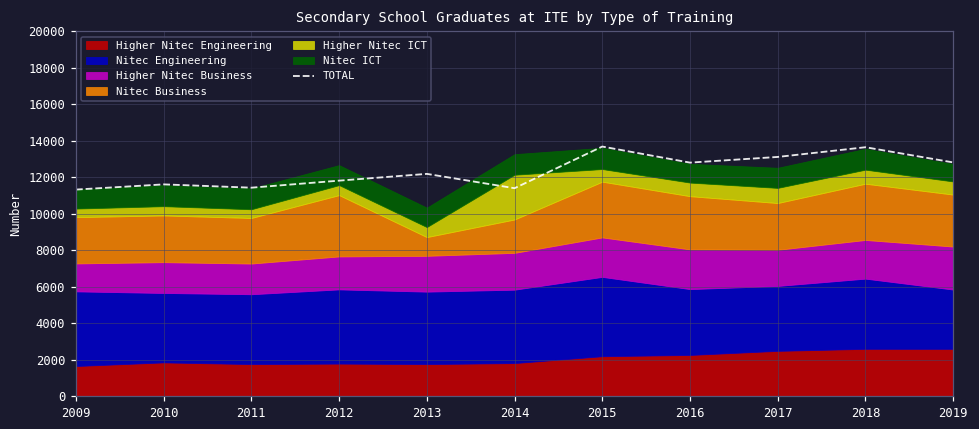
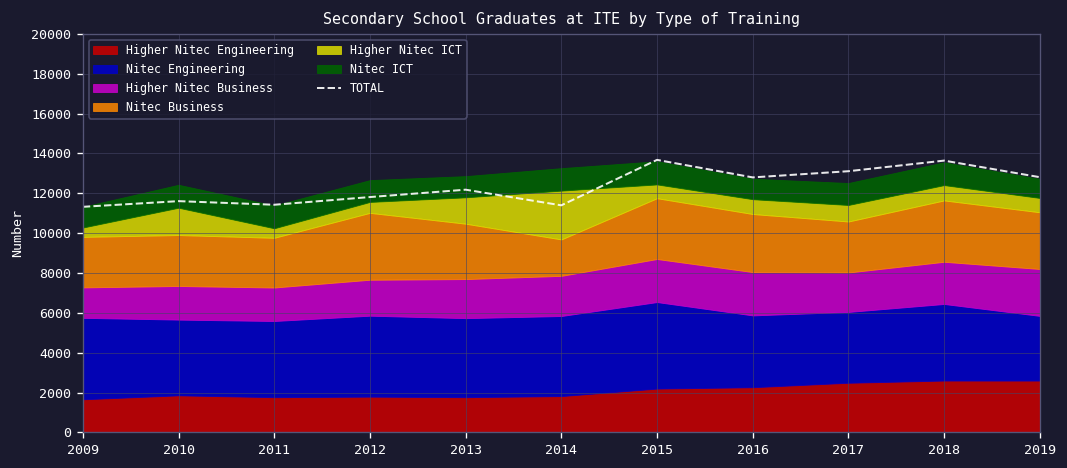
  {
    "Higher Nitec Engineering": {
      "2009": 1700,
      "2010": 1900,
      "2011": 1800,
      "2012": 1800,
      "2013": 1800,
      "2014": 1800,
      "2015": 2200,
      "2016": 2300,
      "2017": 2500,
      "2018": 2600,
      "2019": 2600
    },
    "TOTAL": {
      "2012": 11800,
      "2013": 12200,
      "2014": 11400,
      "2017": 13100
    },
    "Nitec Engineering": {
      "2009": 4100,
      "2010": 3800,
      "2011": 3800,
      "2012": 4100,
      "2013": 4000,
      "2014": 4000,
      "2015": 4300,
      "2016": 3600,
      "2017": 3600,
      "2018": 3800,
      "2019": 3200
    },
    "Higher Nitec Business": {
      "2009": 1500,
      "2010": 1700,
      "2011": 1700,
      "2012": 1800,
      "2013": 2000,
      "2014": 2000,
      "2015": 2200,
      "2016": 2200,
      "2017": 2000,
      "2018": 2100,
      "2019": 2400
    },
    "Nitec Business": {
      "2009": 2500,
      "2010": 2600,
      "2011": 2500,
      "2012": 3400,
-     "2013": 1000,
+     "2013": 2800,
      "2014": 1800,
      "2015": 3100,
      "2016": 2900,
      "2017": 2600,
      "2018": 3100,
      "2019": 2800
    },
    "Higher Nitec ICT": {
      "2009": 500,
-     "2010": 500,
+     "2010": 1400,
      "2011": 500,
      "2012": 500,
-     "2013": 500,
+     "2013": 1300,
      "2014": 2500,
      "2015": 700,
      "2016": 700,
      "2017": 800,
      "2018": 800,
      "2019": 700
    },
    "Nitec ICT": {
      "2012": 1100,
      "2013": 1100,
      "2014": 1100,
      "2017": 1100
    }
  }
